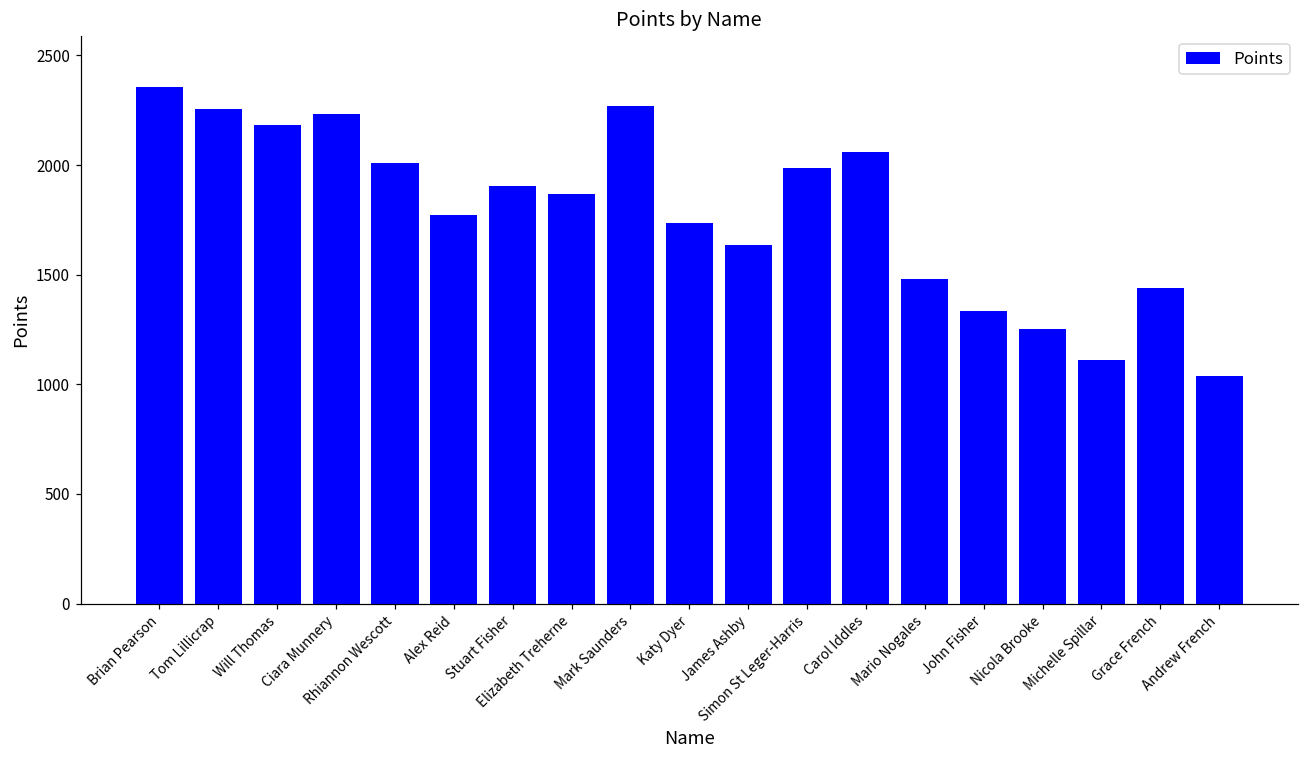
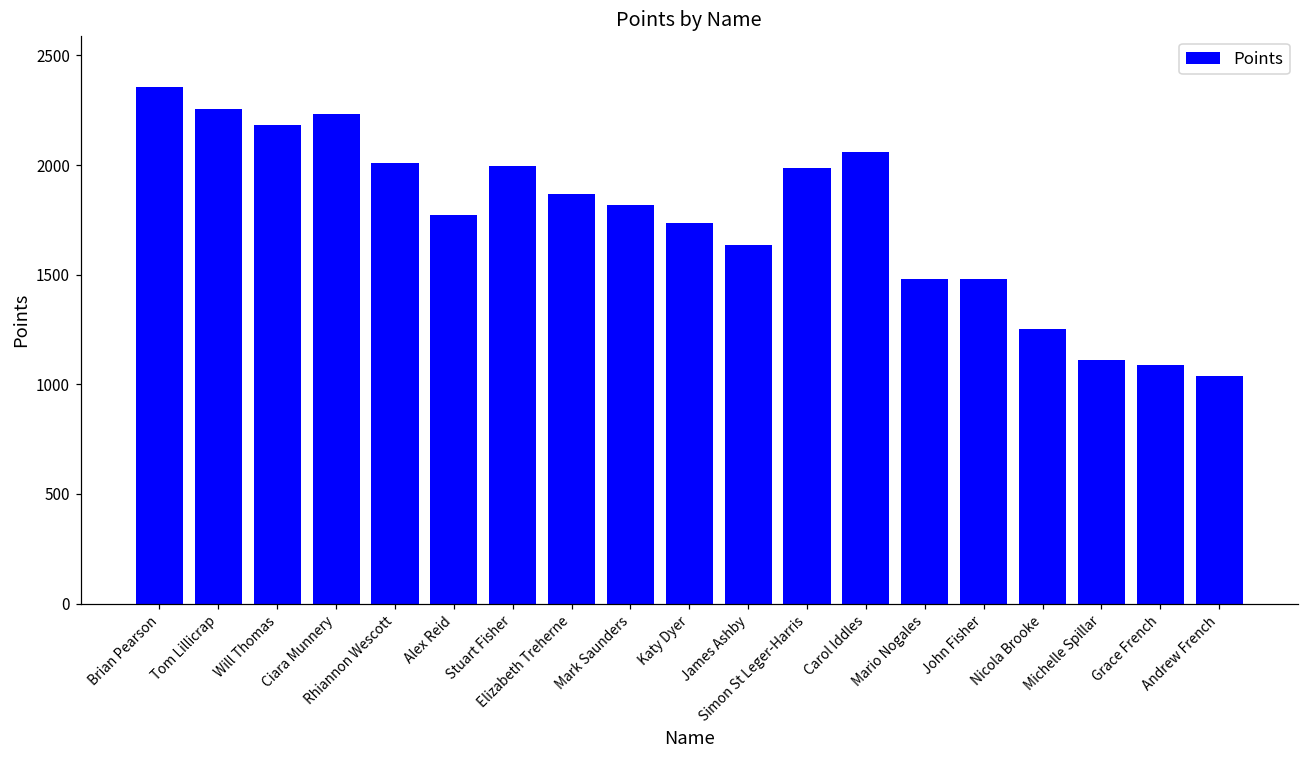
  {
    "Brian Pearson": 2360,
    "Tom Lillicrap": 2260,
    "Will Thomas": 2180,
    "Ciara Munnery": 2230,
    "Rhiannon Wescott": 2010,
    "Alex Reid": 1770,
-   "Stuart Fisher": 1900,
+   "Stuart Fisher": 1990,
    "Elizabeth Treherne": 1870,
-   "Mark Saunders": 2270,
+   "Mark Saunders": 1820,
    "Katy Dyer": 1740,
    "James Ashby": 1640,
    "Simon St Leger-Harris": 1990,
    "Carol Iddles": 2060,
    "Mario Nogales": 1480,
-   "John Fisher": 1330,
+   "John Fisher": 1480,
    "Nicola Brooke": 1250,
    "Michelle Spillar": 1110,
-   "Grace French": 1440,
+   "Grace French": 1090,
    "Andrew French": 1040
  }
